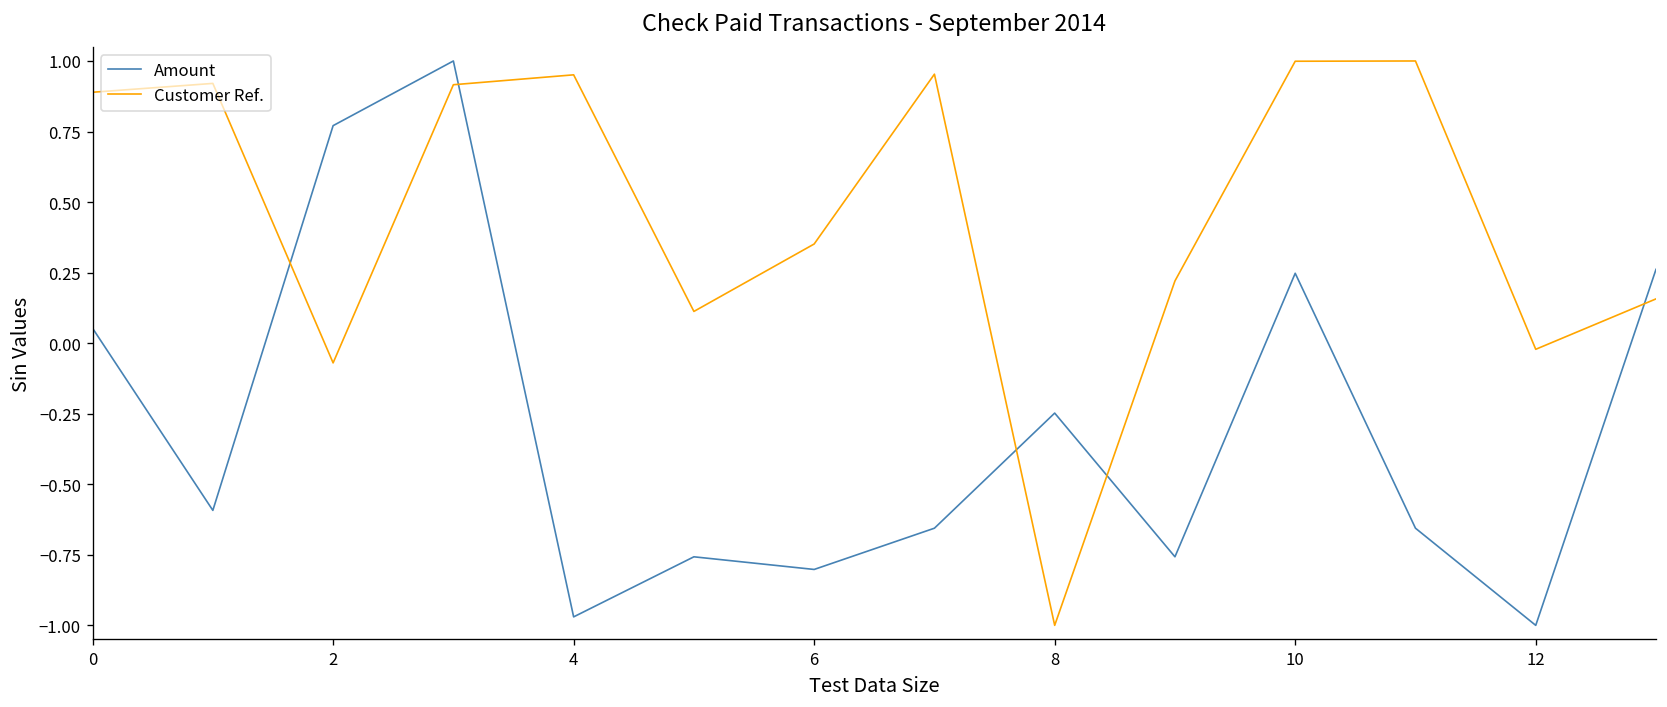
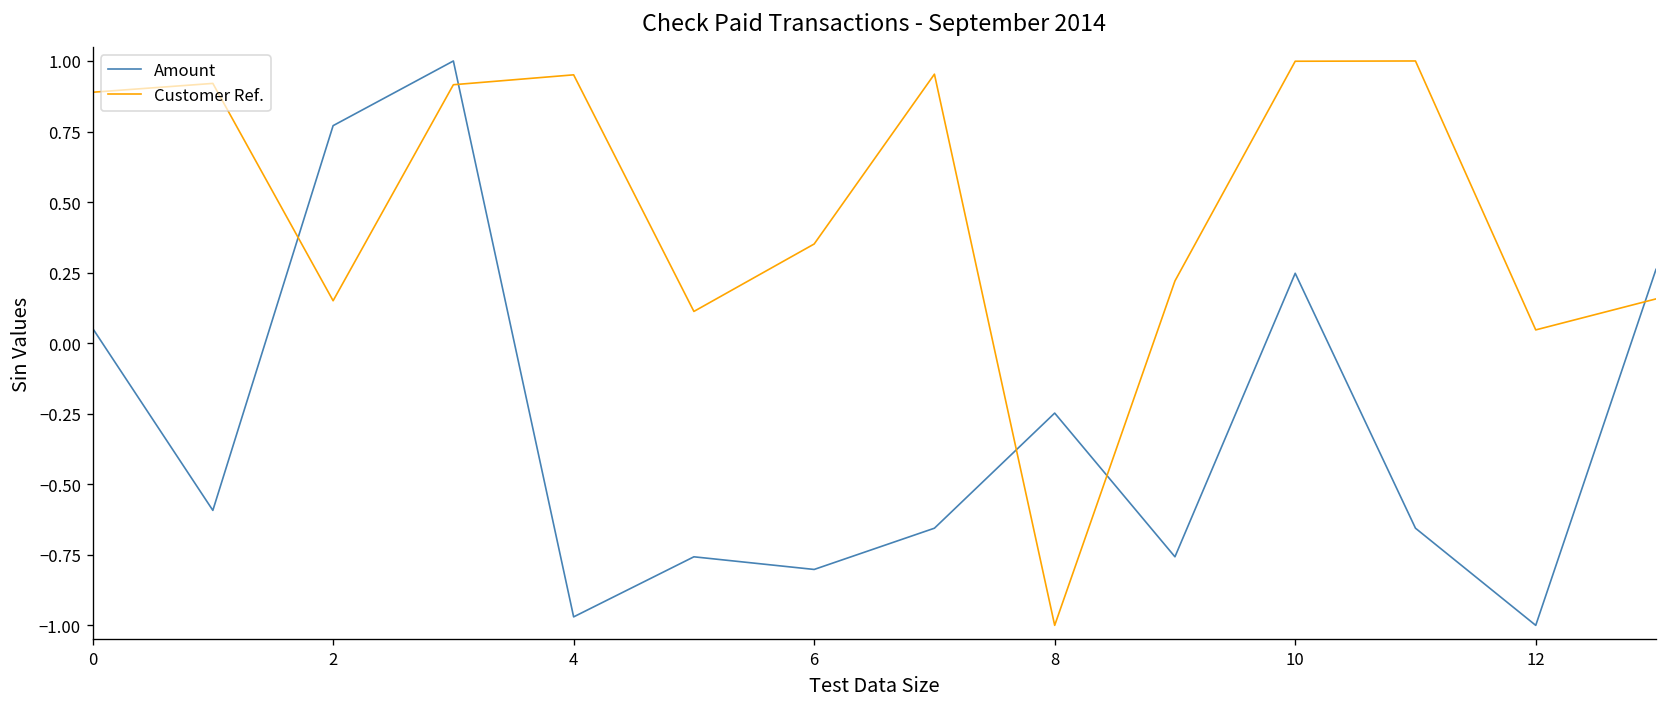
  {
    "Amount": {
      "0": 0.05,
      "2": 0.77,
      "4": -0.97,
      "6": -0.80,
      "8": -0.25,
      "10": 0.25,
      "12": -1.00
    },
    "Customer Ref.": {
      "0": 0.89,
-     "2": -0.07,
+     "2": 0.15,
      "4": 0.95,
      "6": 0.35,
      "8": -1.00,
      "10": 1.00,
-     "12": -0.02
+     "12": 0.05
    }
  }
